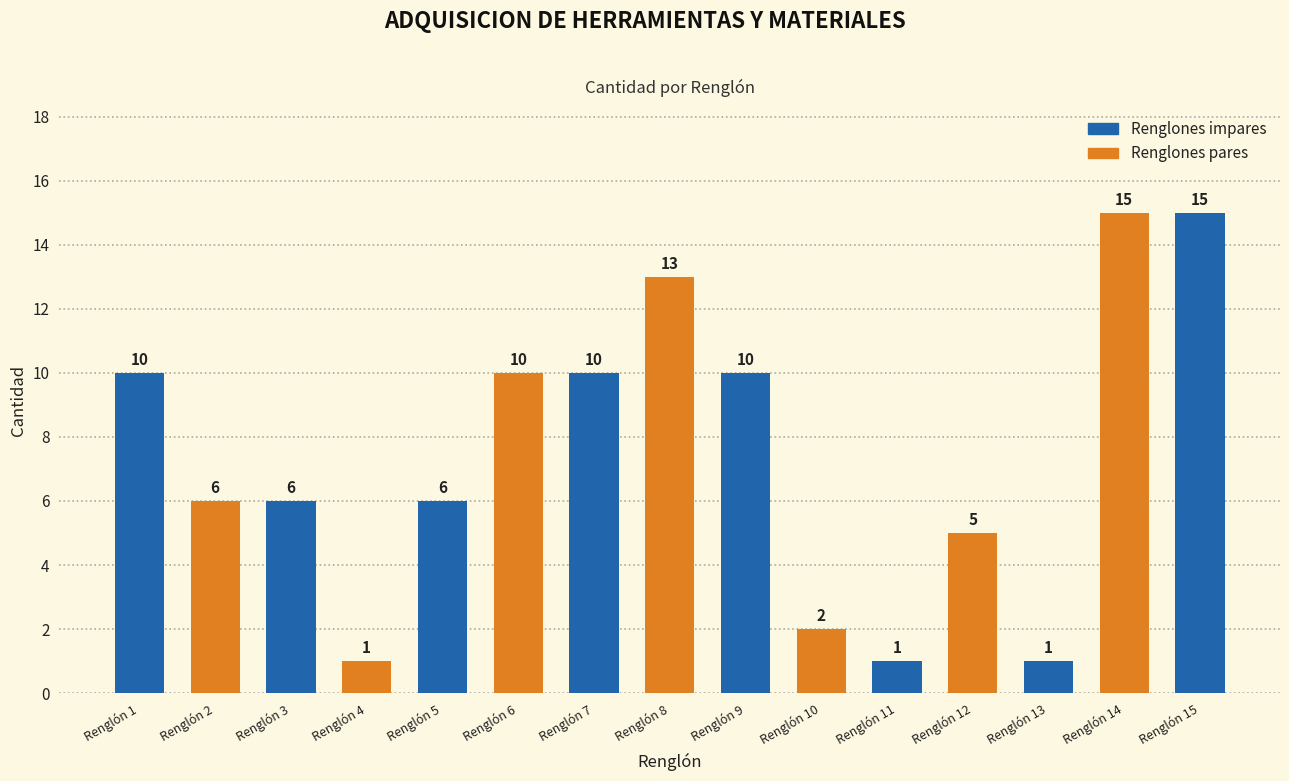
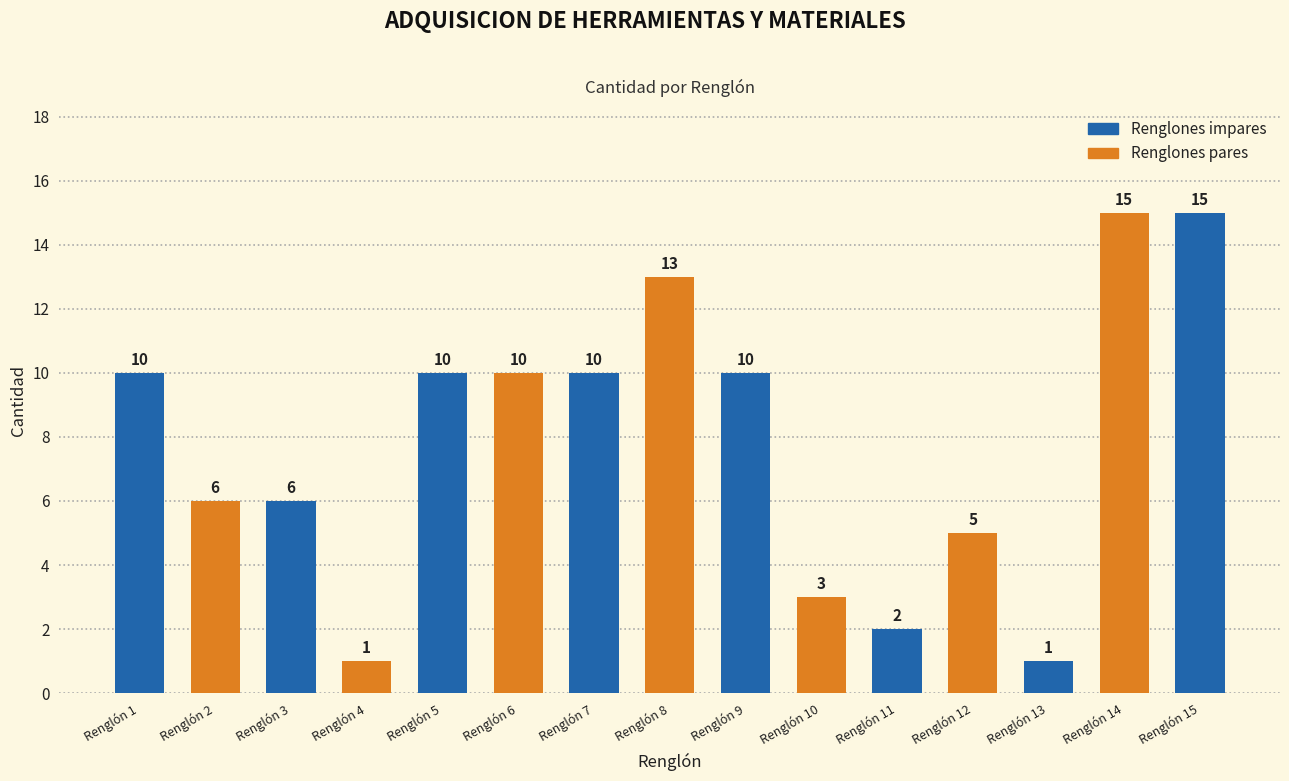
  {
    "Renglón 1": 10,
    "Renglón 2": 6,
    "Renglón 3": 6,
    "Renglón 4": 1,
-   "Renglón 5": 6,
+   "Renglón 5": 10,
    "Renglón 6": 10,
    "Renglón 7": 10,
    "Renglón 8": 13,
    "Renglón 9": 10,
-   "Renglón 10": 2,
-   "Renglón 11": 1,
+   "Renglón 10": 3,
+   "Renglón 11": 2,
    "Renglón 12": 5,
    "Renglón 13": 1,
    "Renglón 14": 15,
    "Renglón 15": 15
  }
